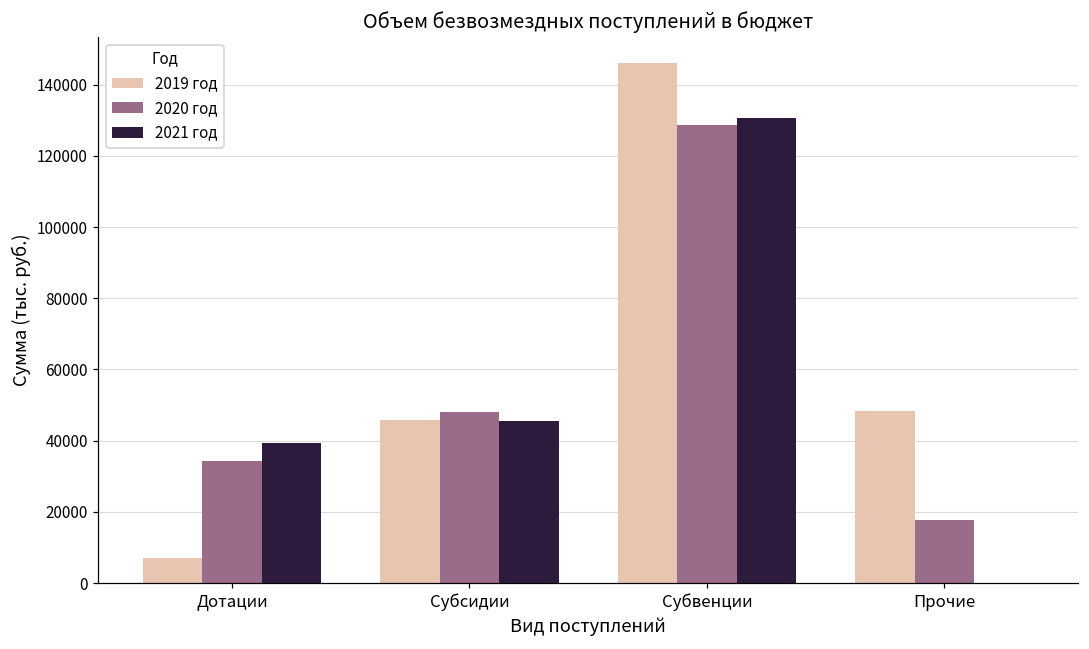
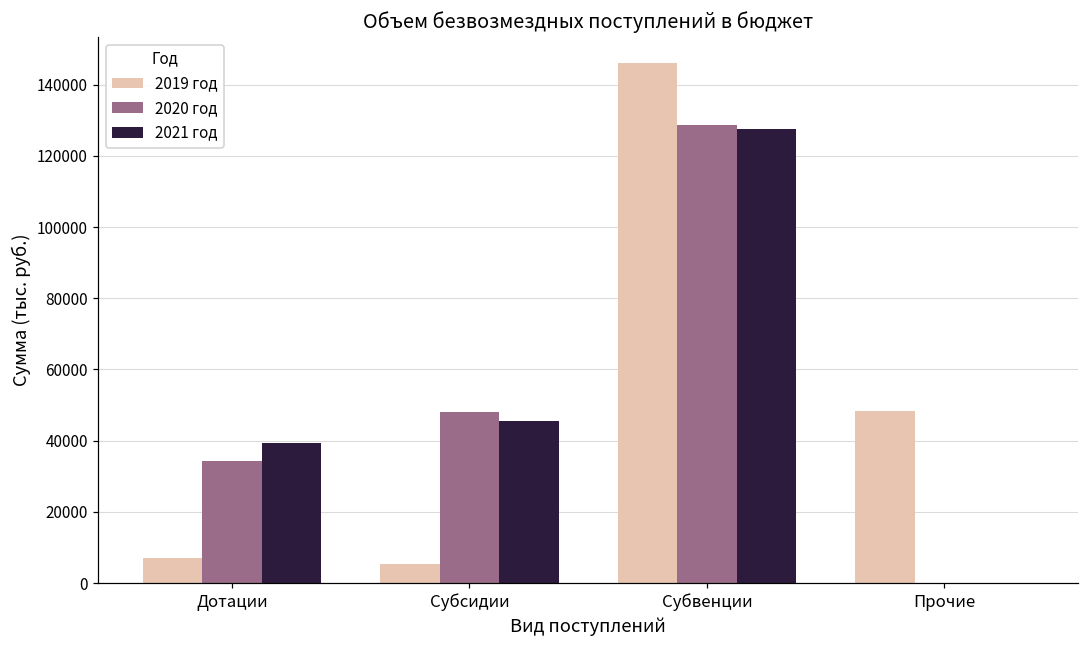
  {
    "2019 год": {
      "Дотации": 7000,
-     "Субсидии": 46000,
+     "Субсидии": 5000,
      "Субвенции": 146000,
      "Прочие": 48000
    },
    "2020 год": {
      "Дотации": 34000,
      "Субсидии": 48000,
      "Субвенции": 129000,
-     "Прочие": 18000
+     "Прочие": 0
    },
    "2021 год": {
      "Дотации": 39000,
      "Субсидии": 46000,
-     "Субвенции": 131000,
+     "Субвенции": 128000,
      "Прочие": 0
    }
  }
